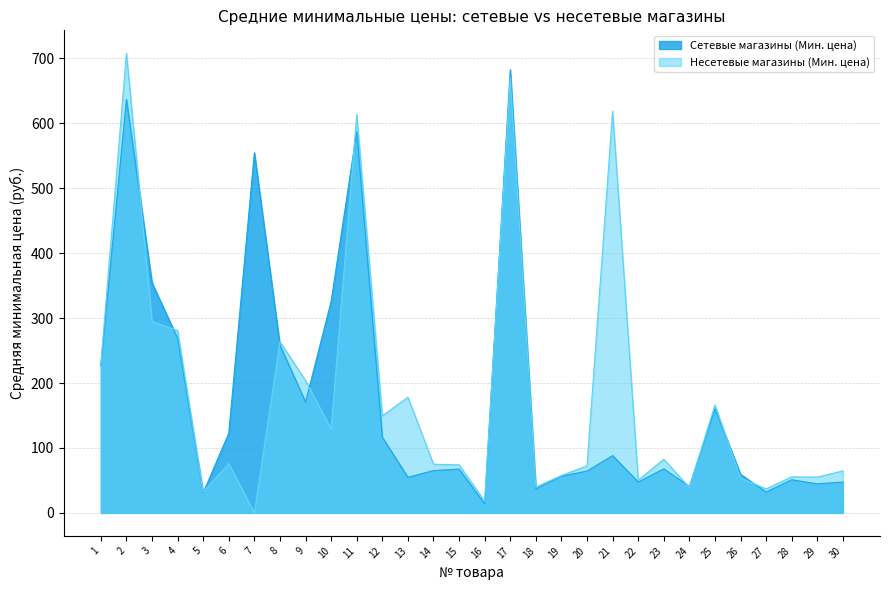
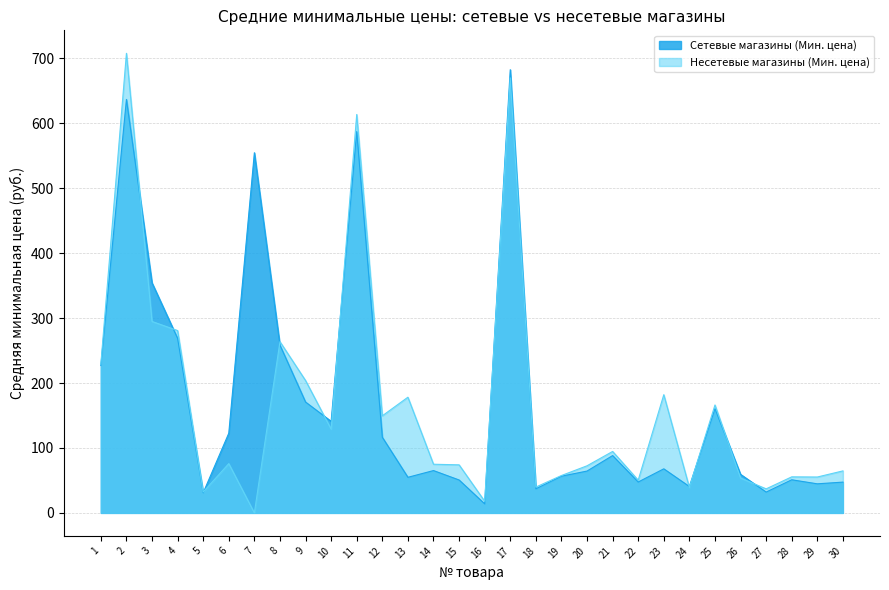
  {
    "Сетевые магазины (Мин. цена)": {
      "2": 640,
      "3": 350,
      "4": 270,
      "6": 120,
      "7": 550,
      "8": 260,
      "9": 170,
-     "10": 330,
+     "10": 140,
      "11": 590,
      "12": 120,
      "13": 50,
      "14": 70,
-     "15": 70,
+     "15": 50,
      "16": 10,
      "17": 680,
      "20": 60,
      "21": 90,
      "23": 70,
      "25": 160,
      "26": 60,
      "27": 30,
      "28": 50,
      "29": 40,
      "30": 50
    },
    "Несетевые магазины (Мин. цена)": {
      "2": 710,
      "3": 290,
      "4": 280,
      "6": 80,
      "7": 0,
      "8": 260,
      "9": 200,
      "10": 130,
      "11": 610,
      "12": 150,
      "13": 180,
      "14": 70,
      "15": 70,
      "16": 20,
      "17": 670,
      "20": 70,
-     "21": 620,
-     "23": 80,
+     "21": 90,
+     "23": 180,
      "25": 170,
      "26": 50,
      "27": 40,
      "28": 60,
      "29": 60,
      "30": 60
    }
  }
